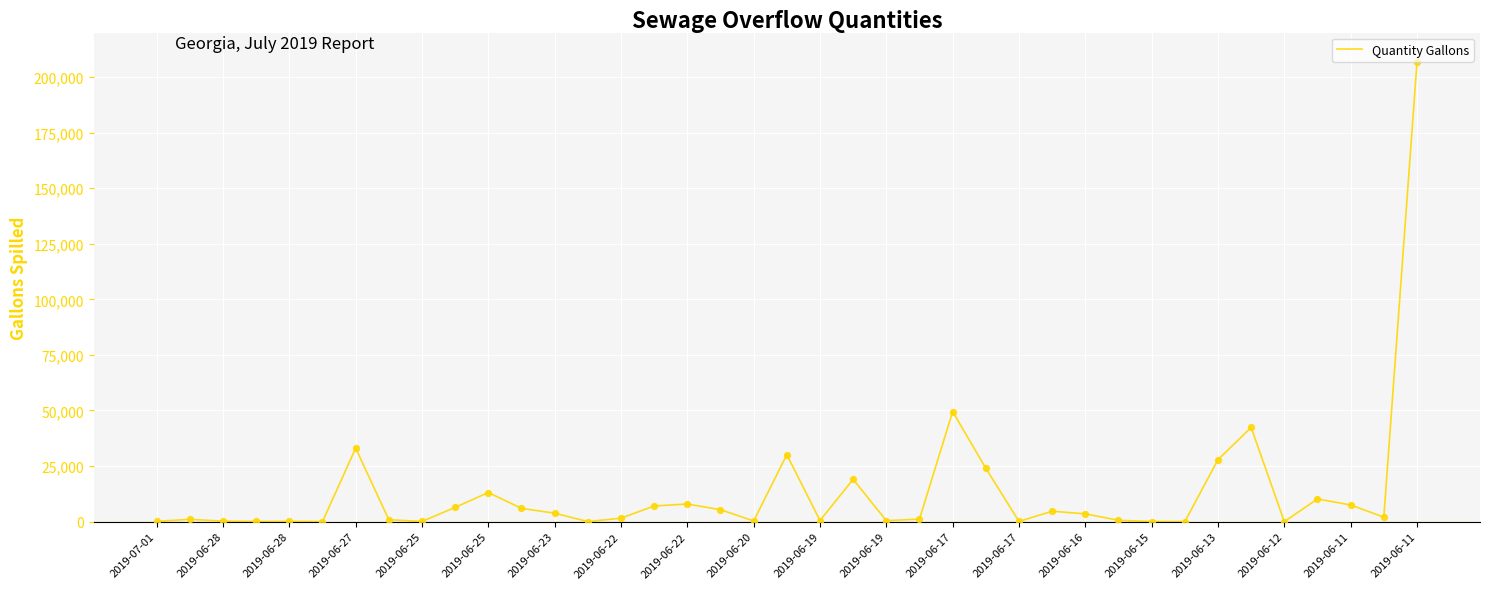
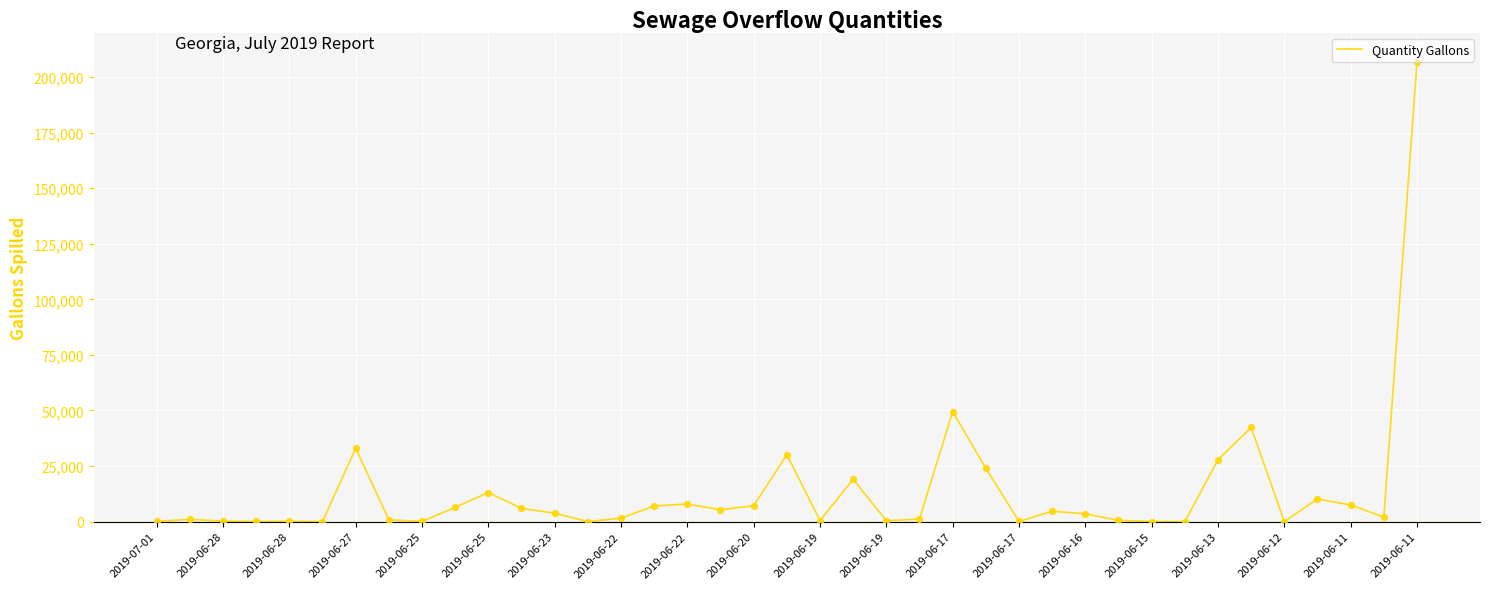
  {
    "2019-07-01": "0",
-   "2019-06-20": "0",
+   "2019-06-20": "7,000",
    "2019-06-13": "28,000"
  }
